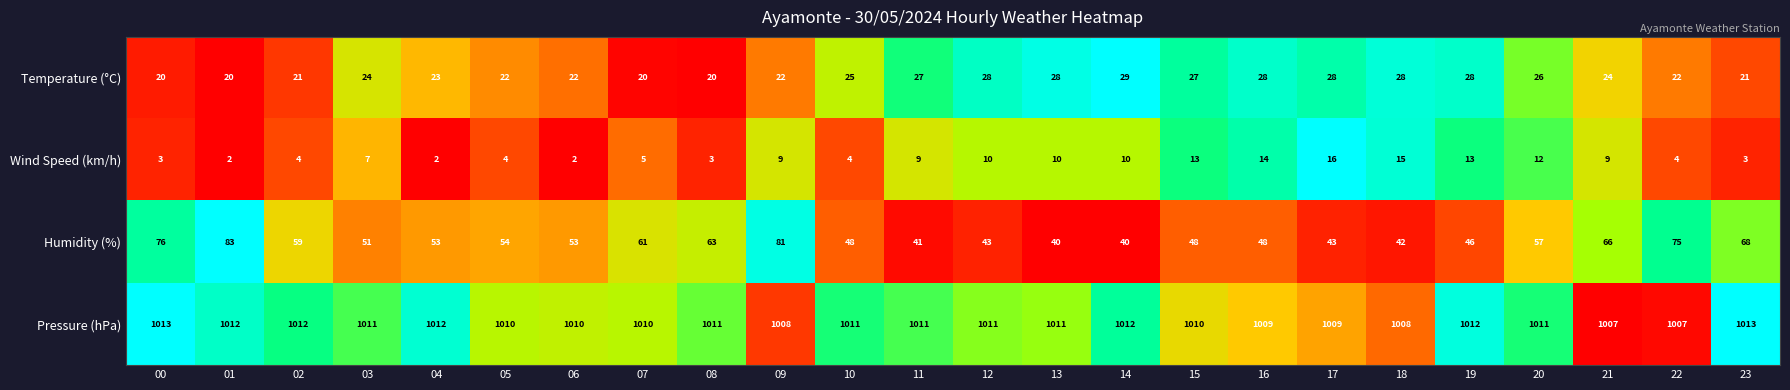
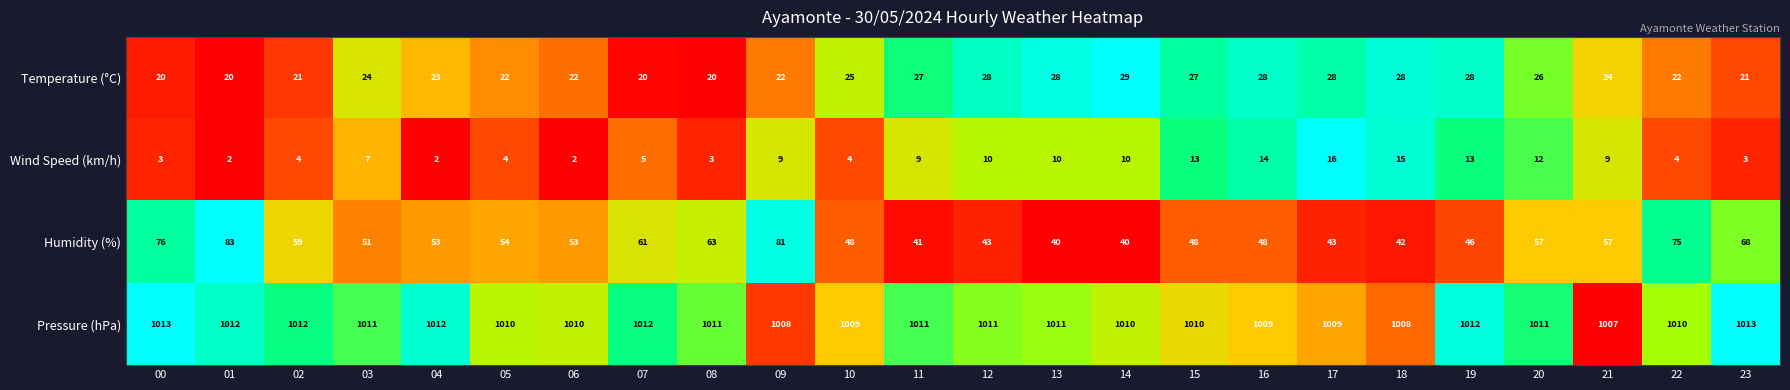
  {
    "Temperature (°C)": {
      "00": 20,
      "01": 20,
      "02": 21,
      "03": 24,
      "04": 23,
      "05": 22,
      "06": 22,
      "07": 20,
      "08": 20,
      "09": 22,
      "10": 25,
      "11": 27,
      "12": 28,
      "13": 28,
      "14": 29,
      "15": 27,
      "16": 28,
      "17": 28,
      "18": 28,
      "19": 28,
      "20": 26,
      "21": 24,
      "22": 22,
      "23": 21
    },
    "Wind Speed (km/h)": {
      "00": 3,
      "01": 2,
      "02": 4,
      "03": 7,
      "04": 2,
      "05": 4,
      "06": 2,
      "07": 5,
      "08": 3,
      "09": 9,
      "10": 4,
      "11": 9,
      "12": 10,
      "13": 10,
      "14": 10,
      "15": 13,
      "16": 14,
      "17": 16,
      "18": 15,
      "19": 13,
      "20": 12,
      "21": 9,
      "22": 4,
      "23": 3
    },
    "Humidity (%)": {
      "00": 76,
      "01": 83,
      "02": 59,
      "03": 51,
      "04": 53,
      "05": 54,
      "06": 53,
      "07": 61,
      "08": 63,
      "09": 81,
      "10": 48,
      "11": 41,
      "12": 43,
      "13": 40,
      "14": 40,
      "15": 48,
      "16": 48,
      "17": 43,
      "18": 42,
      "19": 46,
      "20": 57,
-     "21": 66,
+     "21": 57,
      "22": 75,
      "23": 68
    },
    "Pressure (hPa)": {
      "00": 1013,
      "01": 1012,
      "02": 1012,
      "03": 1011,
      "04": 1012,
      "05": 1010,
      "06": 1010,
-     "07": 1010,
+     "07": 1012,
      "08": 1011,
      "09": 1008,
-     "10": 1011,
+     "10": 1009,
      "11": 1011,
      "12": 1011,
      "13": 1011,
-     "14": 1012,
+     "14": 1010,
      "15": 1010,
      "16": 1009,
      "17": 1009,
      "18": 1008,
      "19": 1012,
      "20": 1011,
      "21": 1007,
-     "22": 1007,
+     "22": 1010,
      "23": 1013
    }
  }
